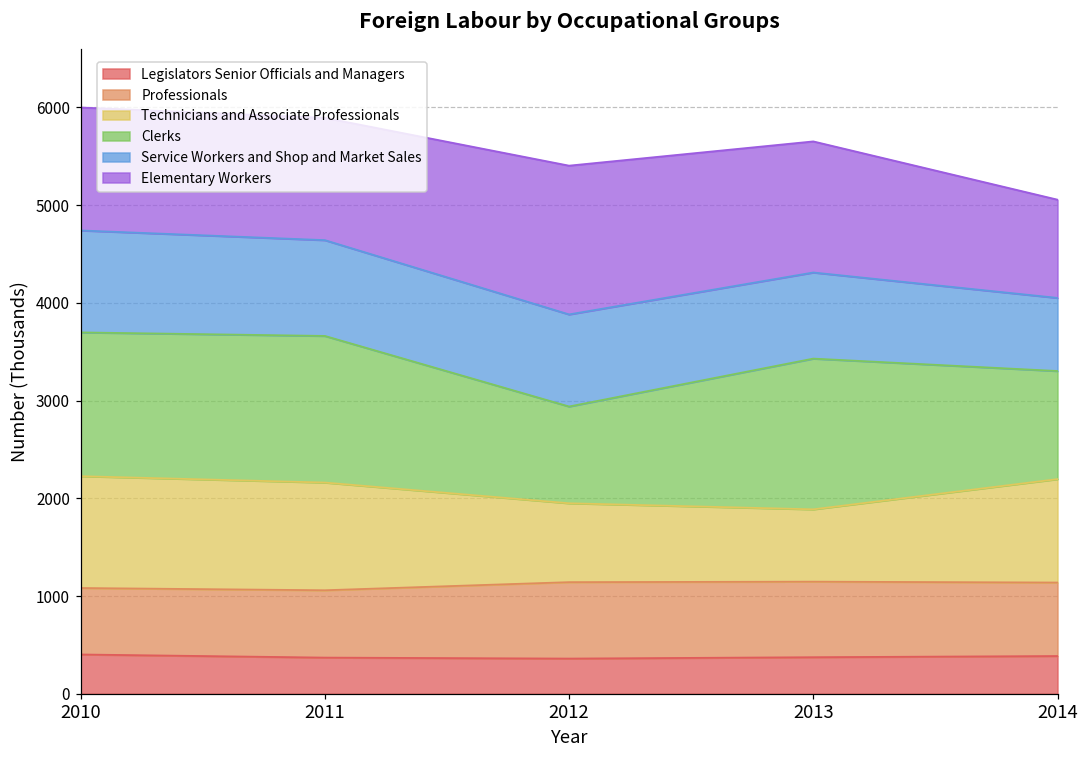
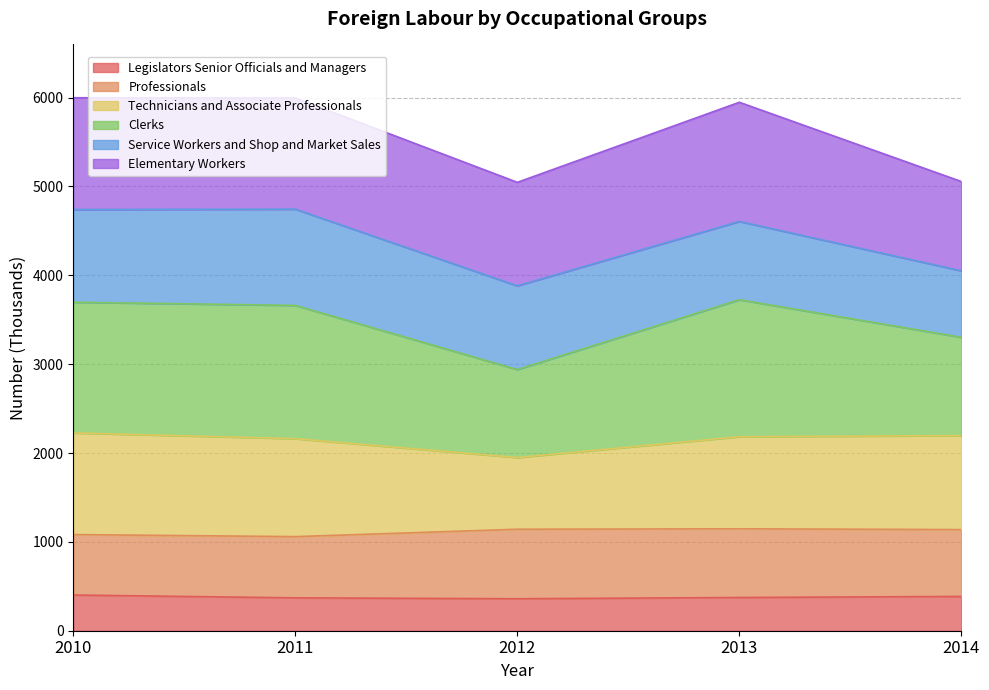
  {
    "Technicians and Associate Professionals": {
      "2010": 1100,
      "2011": 1100,
      "2012": 800,
-     "2013": 700,
+     "2013": 1000,
      "2014": 1100
    },
    "Clerks": {
      "2010": 1500,
      "2011": 1500,
      "2012": 1000,
      "2013": 1500,
      "2014": 1100
    },
    "Service Workers and Shop and Market Sales": {
      "2010": 1000,
-     "2011": 1000,
+     "2011": 1100,
      "2012": 900,
      "2013": 900,
      "2014": 700
    },
    "Elementary Workers": {
      "2010": 1300,
-     "2012": 1500,
+     "2012": 1200,
      "2013": 1300,
      "2014": 1000
    }
  }
